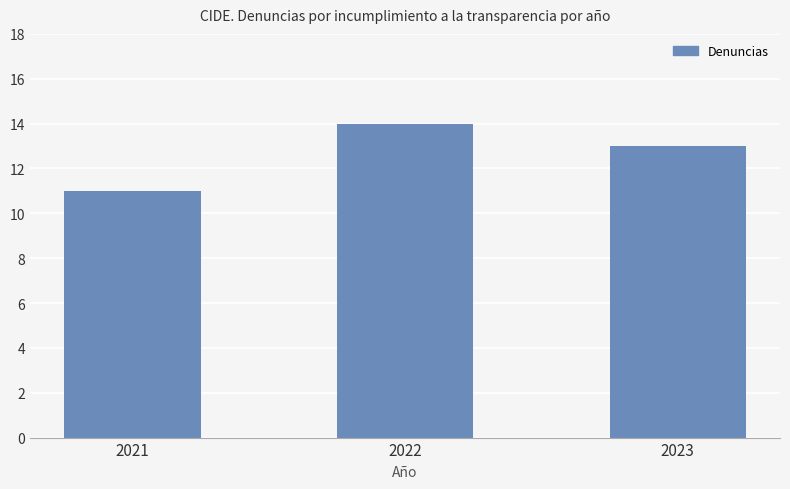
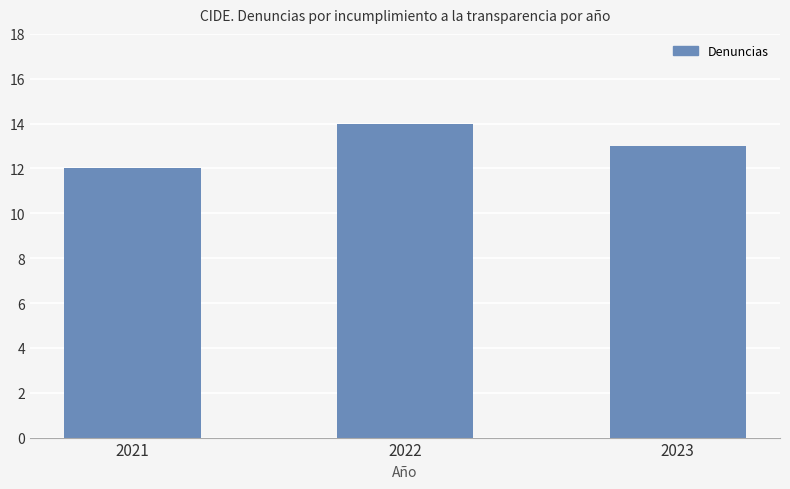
  {
-   "2021": 11,
+   "2021": 12,
    "2022": 14,
    "2023": 13
  }
